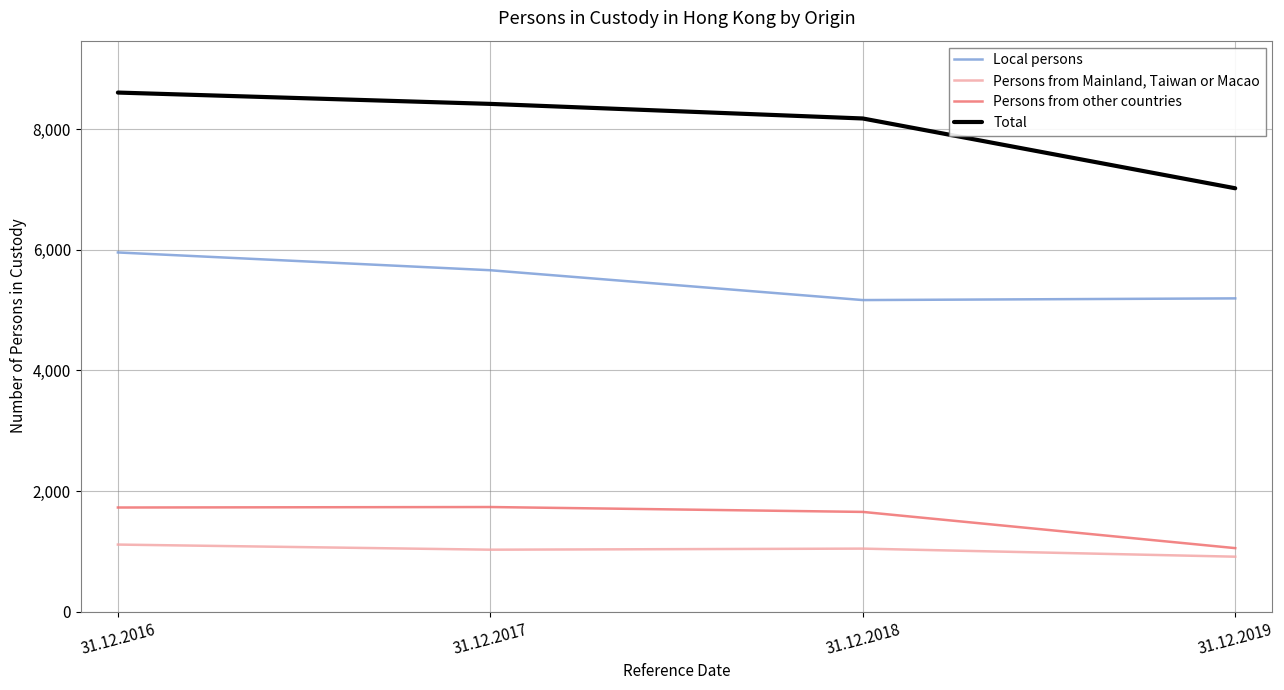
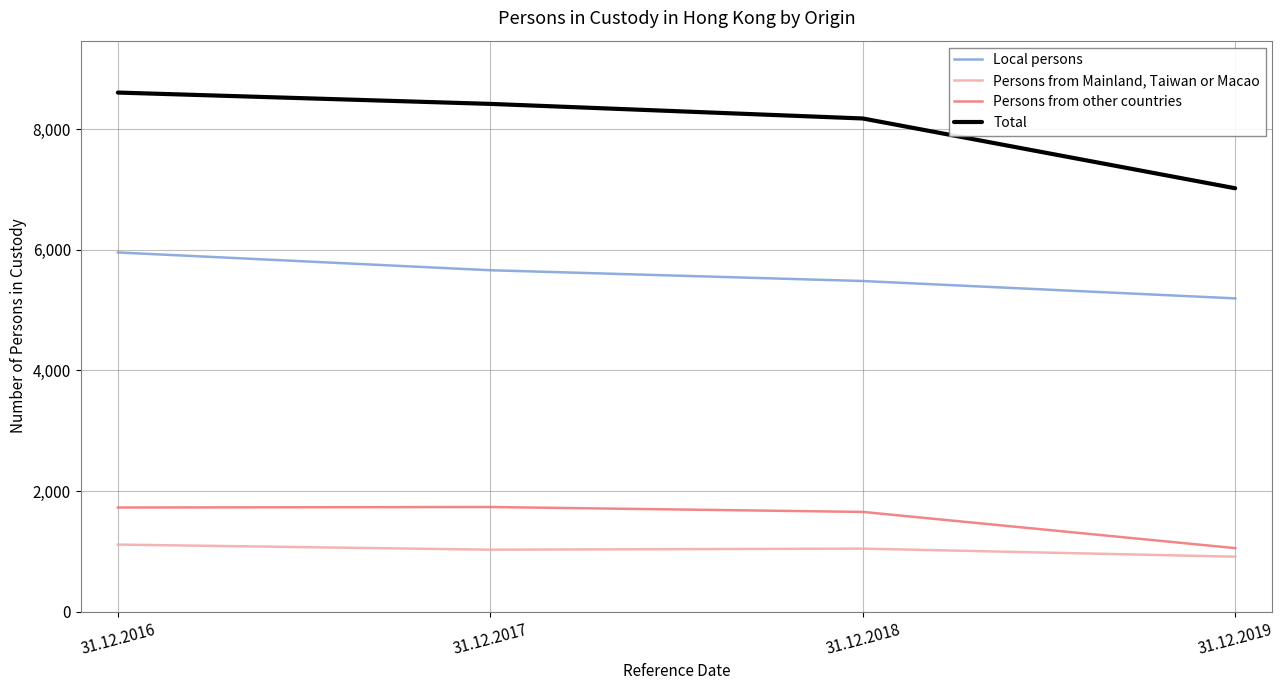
  {
    "Local persons": {
      "31.12.2016": "6,000",
      "31.12.2017": "5,700",
-     "31.12.2018": "5,200",
+     "31.12.2018": "5,500",
      "31.12.2019": "5,200"
    },
    "Persons from Mainland, Taiwan or Macao": {
      "31.12.2016": "1,100",
      "31.12.2017": "1,000",
      "31.12.2018": "1,000",
      "31.12.2019": "900"
    },
    "Persons from other countries": {
      "31.12.2016": "1,700",
      "31.12.2017": "1,700",
      "31.12.2018": "1,700",
      "31.12.2019": "1,100"
    },
    "Total": {
      "31.12.2016": "8,600",
      "31.12.2017": "8,400",
      "31.12.2018": "8,200",
      "31.12.2019": "7,000"
    }
  }
